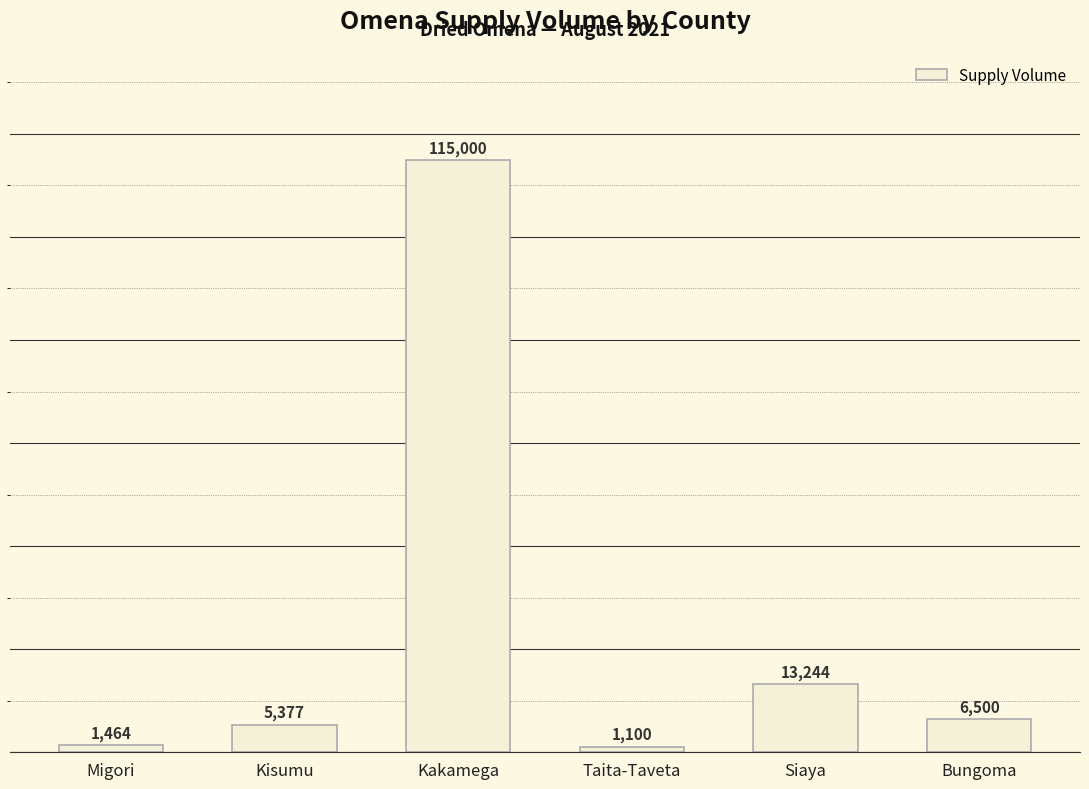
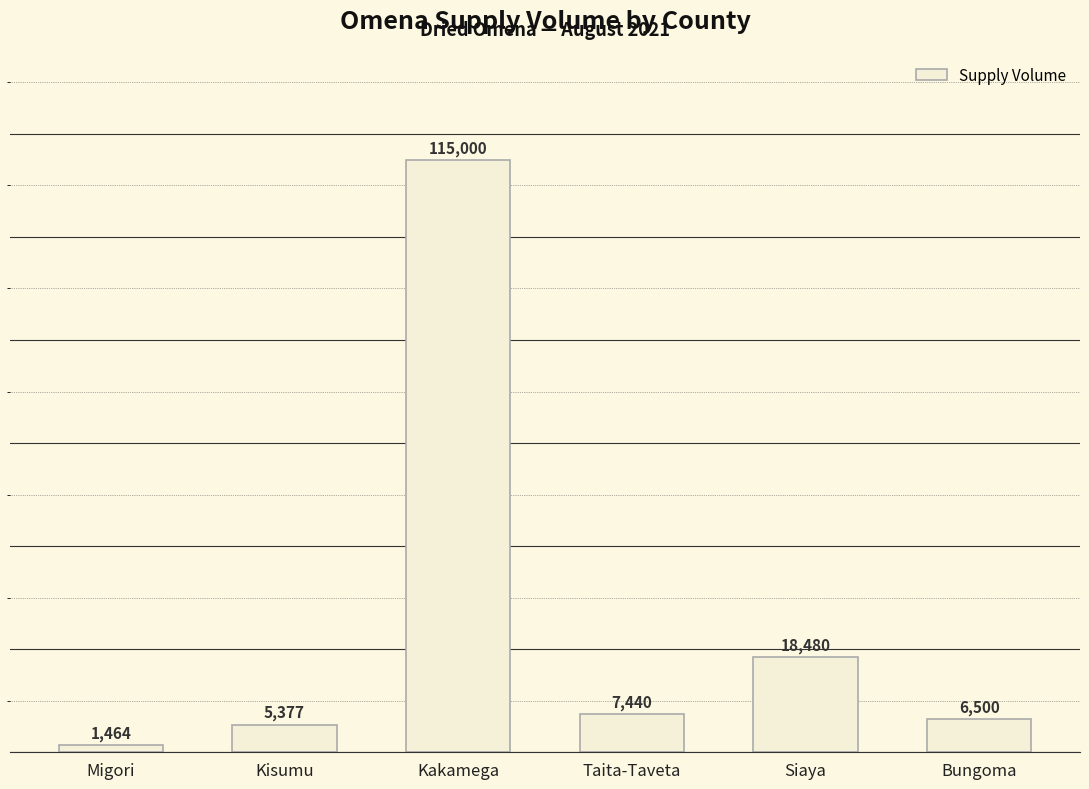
  {
    "Migori": "1,464",
    "Kisumu": "5,377",
    "Kakamega": "115,000",
-   "Taita-Taveta": "1,100",
-   "Siaya": "13,244",
+   "Taita-Taveta": "7,440",
+   "Siaya": "18,480",
    "Bungoma": "6,500"
  }
